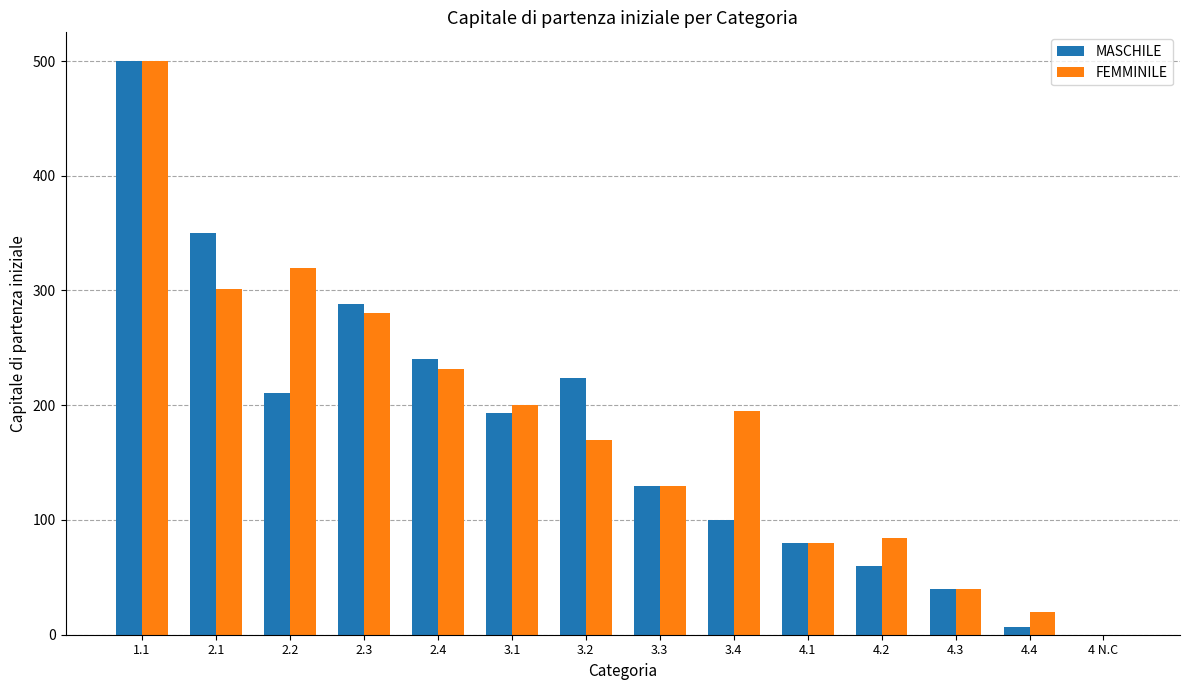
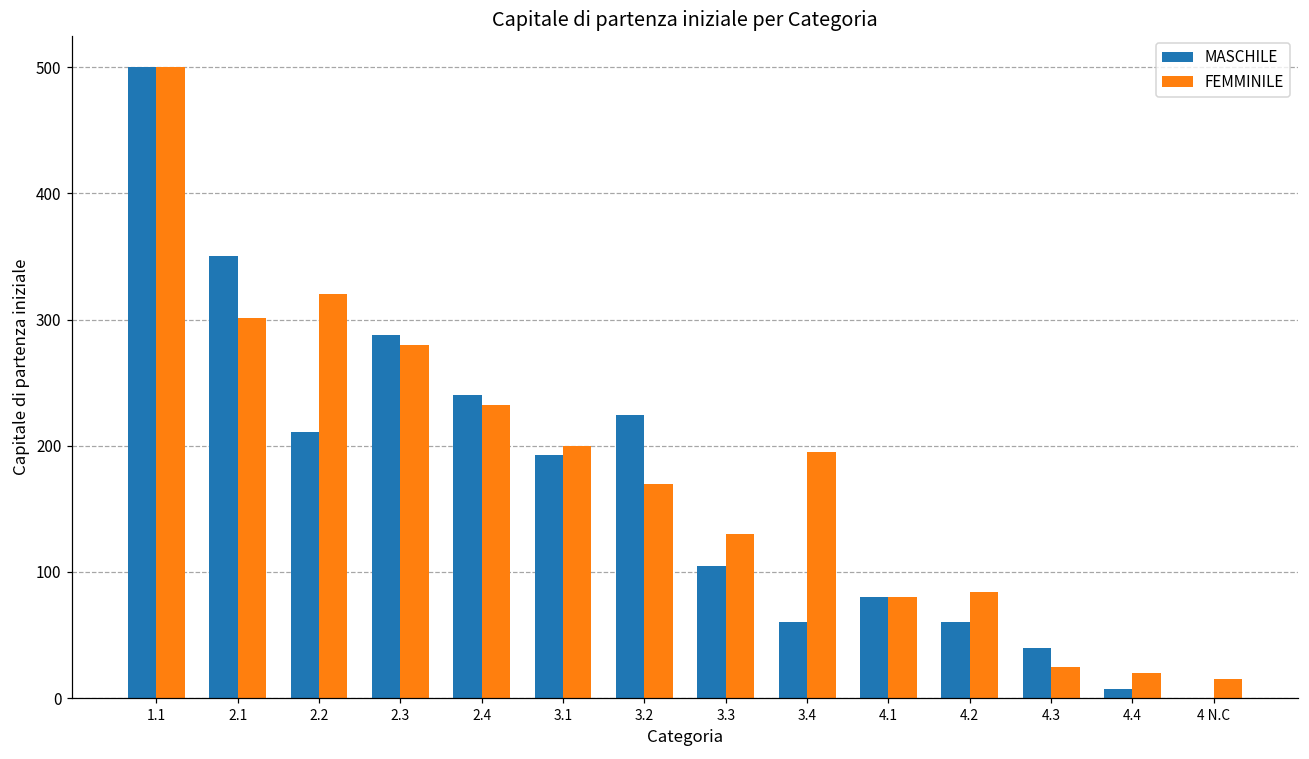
  {
    "MASCHILE": {
      "1.1": 500,
      "2.1": 350,
      "2.2": 211,
      "2.3": 288,
      "2.4": 240,
      "3.1": 193,
      "3.2": 224,
-     "3.3": 130,
-     "3.4": 100,
+     "3.3": 105,
+     "3.4": 60,
      "4.1": 80,
      "4.2": 60,
      "4.3": 40,
      "4.4": 7,
      "4 N.C": 0
    },
    "FEMMINILE": {
      "1.1": 500,
      "2.1": 301,
      "2.2": 320,
      "2.3": 280,
      "2.4": 232,
      "3.1": 200,
      "3.2": 170,
      "3.3": 130,
      "3.4": 195,
      "4.1": 80,
      "4.2": 84,
-     "4.3": 40,
+     "4.3": 25,
      "4.4": 20,
-     "4 N.C": 0
+     "4 N.C": 15
    }
  }
